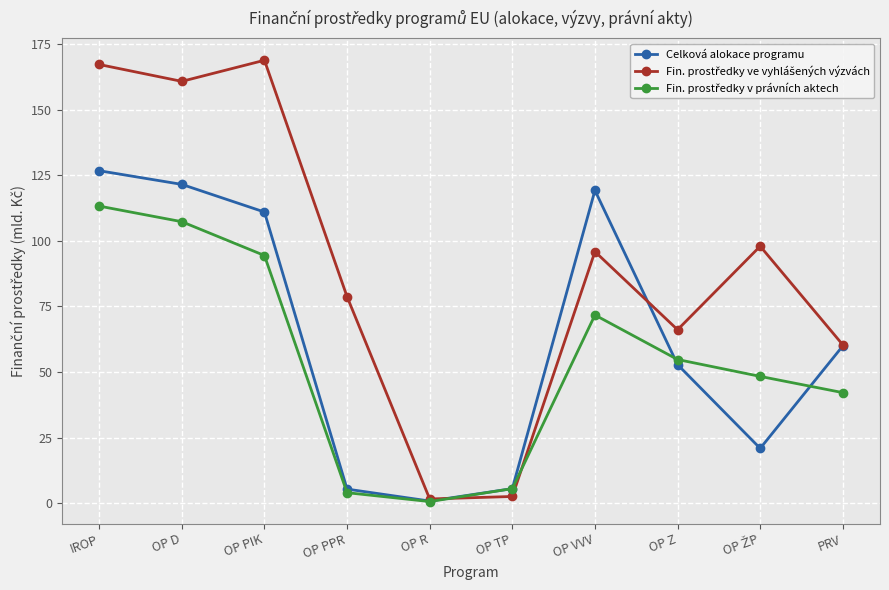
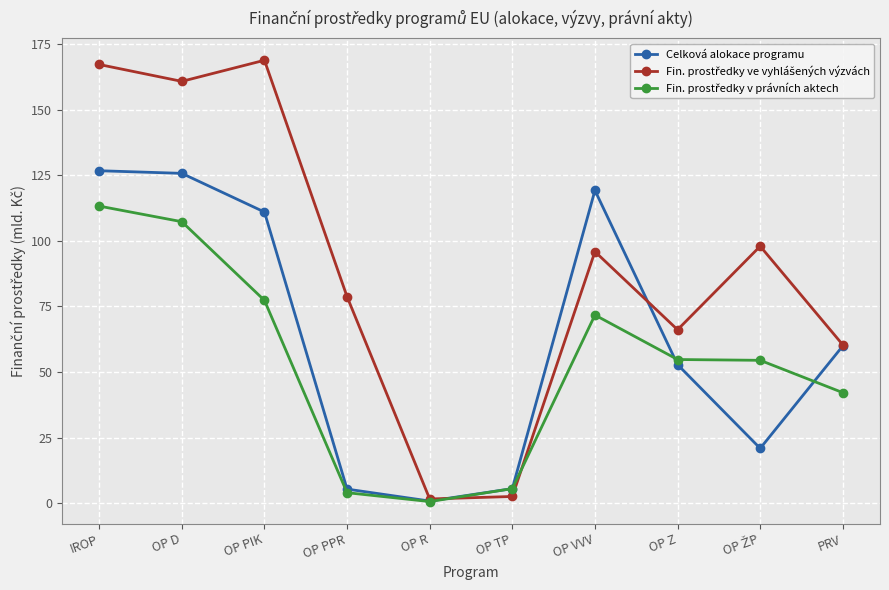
  {
    "Celková alokace programu": {
      "IROP": 127,
-     "OP D": 121,
+     "OP D": 126,
      "OP PIK": 111,
      "OP PPR": 5,
      "OP VVV": 119,
      "OP Z": 53,
      "OP ŽP": 21
    },
    "Fin. prostředky ve vyhlášených výzvách": {
      "IROP": 167,
      "OP D": 161,
      "OP PIK": 169,
      "OP PPR": 79,
      "OP TP": 3,
      "OP VVV": 96,
      "OP Z": 66,
      "OP ŽP": 98
    },
    "Fin. prostředky v právních aktech": {
      "IROP": 113,
      "OP D": 107,
-     "OP PIK": 94,
+     "OP PIK": 77,
      "OP PPR": 4,
      "OP VVV": 72,
      "OP Z": 55,
-     "OP ŽP": 48,
+     "OP ŽP": 54,
      "PRV": 42
    }
  }
